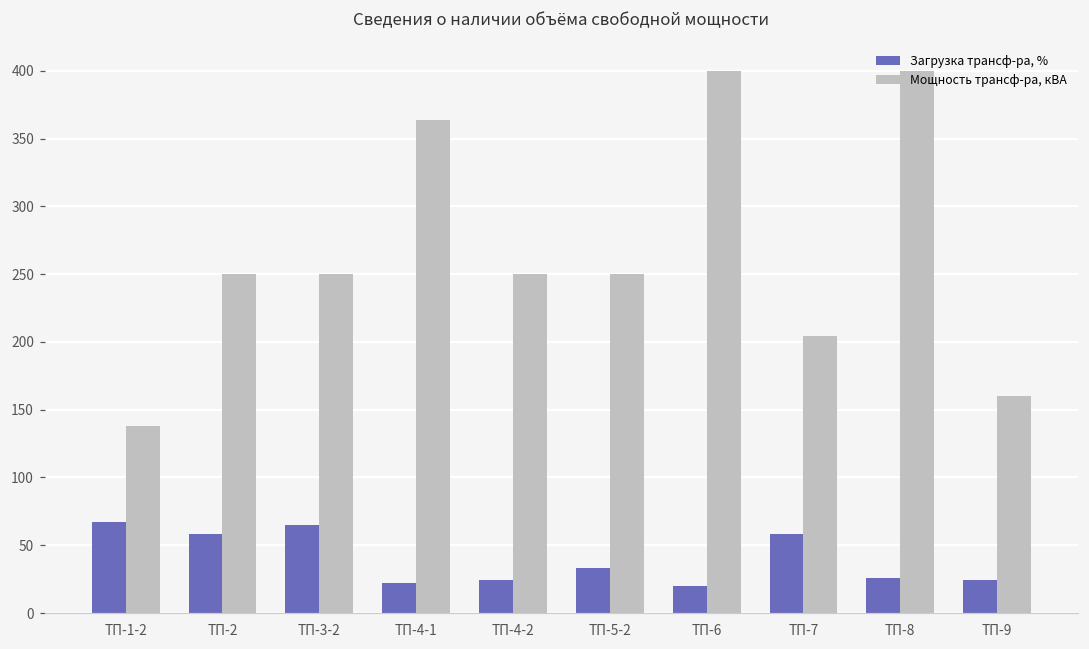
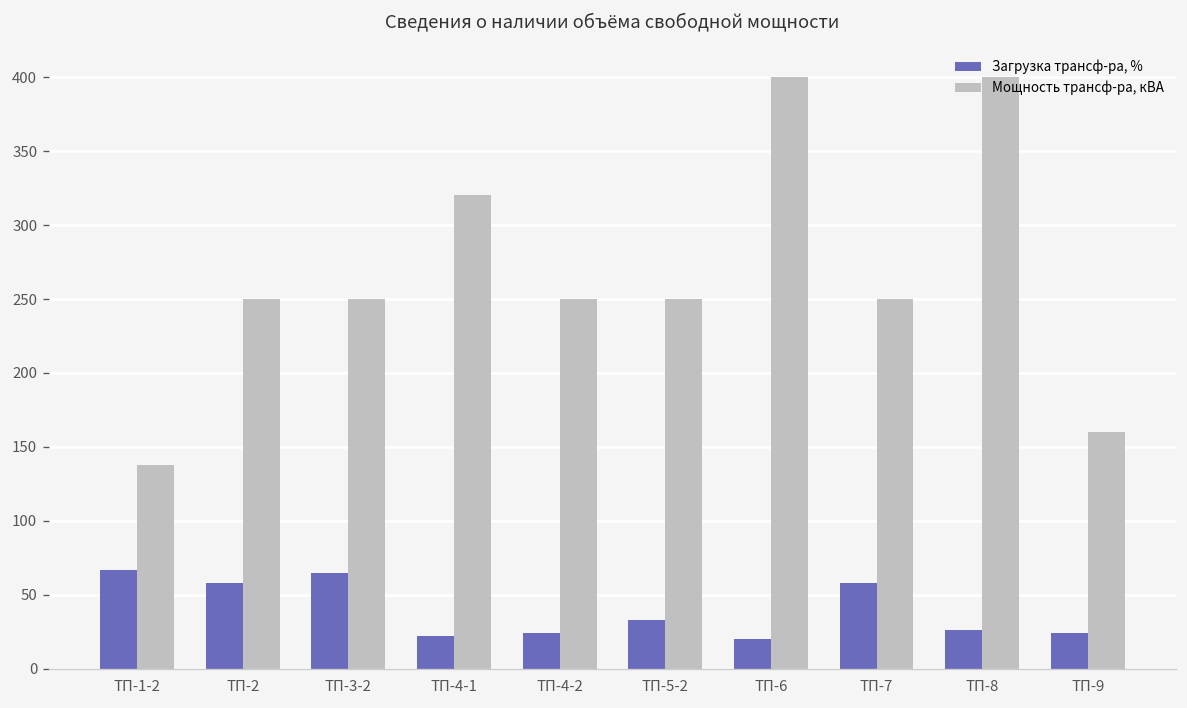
  {
    "Загрузка трансф-ра, %": {
      "ТП-1-2": 67,
      "ТП-2": 58,
      "ТП-3-2": 65,
      "ТП-4-1": 22,
      "ТП-4-2": 24,
      "ТП-5-2": 33,
      "ТП-6": 20,
      "ТП-7": 58,
      "ТП-8": 26,
      "ТП-9": 24
    },
    "Мощность трансф-ра, кВА": {
      "ТП-1-2": 138,
      "ТП-2": 250,
      "ТП-3-2": 250,
-     "ТП-4-1": 364,
+     "ТП-4-1": 320,
      "ТП-4-2": 250,
      "ТП-5-2": 250,
      "ТП-6": 400,
-     "ТП-7": 204,
+     "ТП-7": 250,
      "ТП-8": 400,
      "ТП-9": 160
    }
  }
